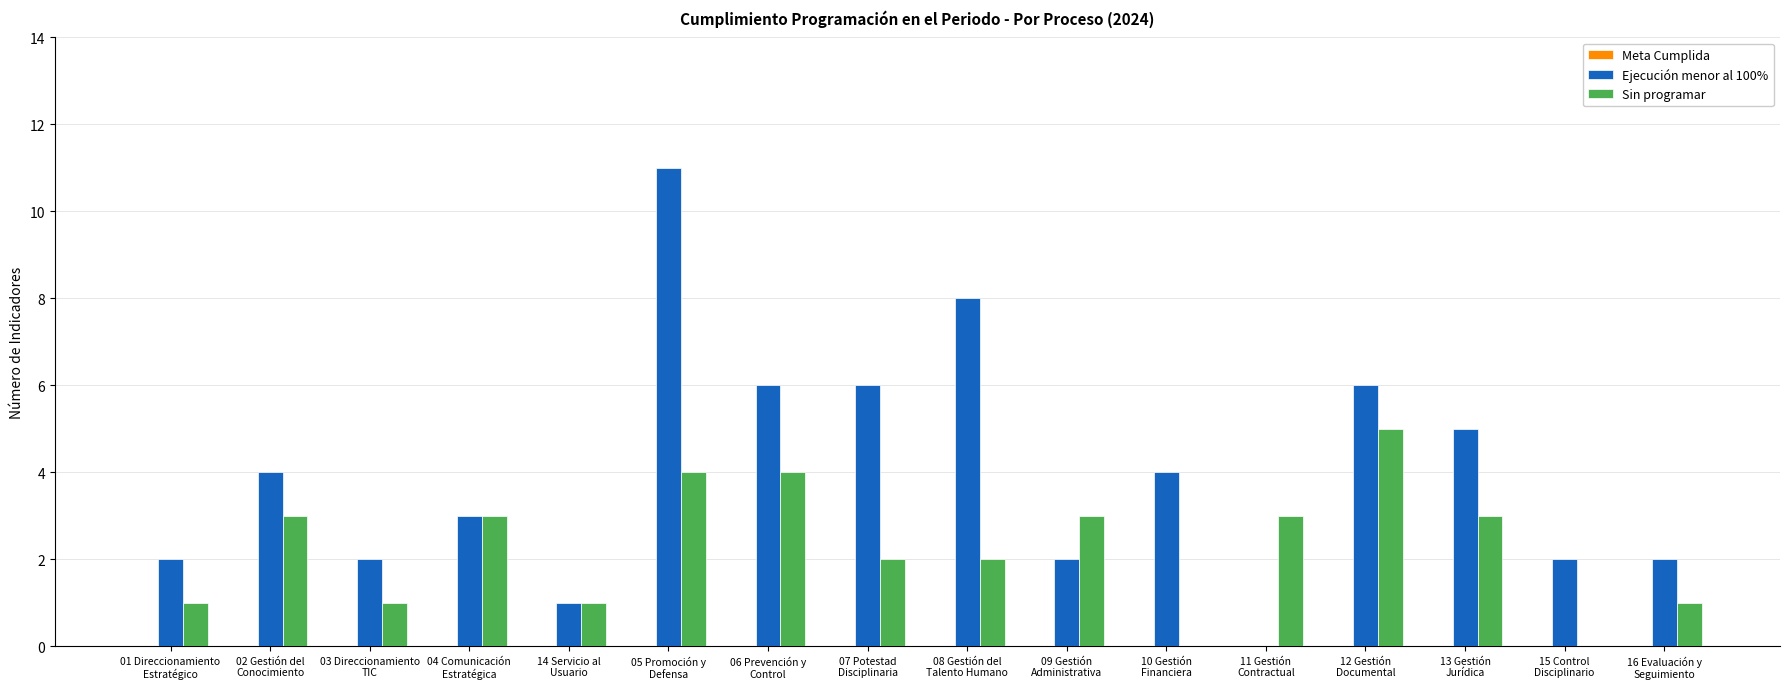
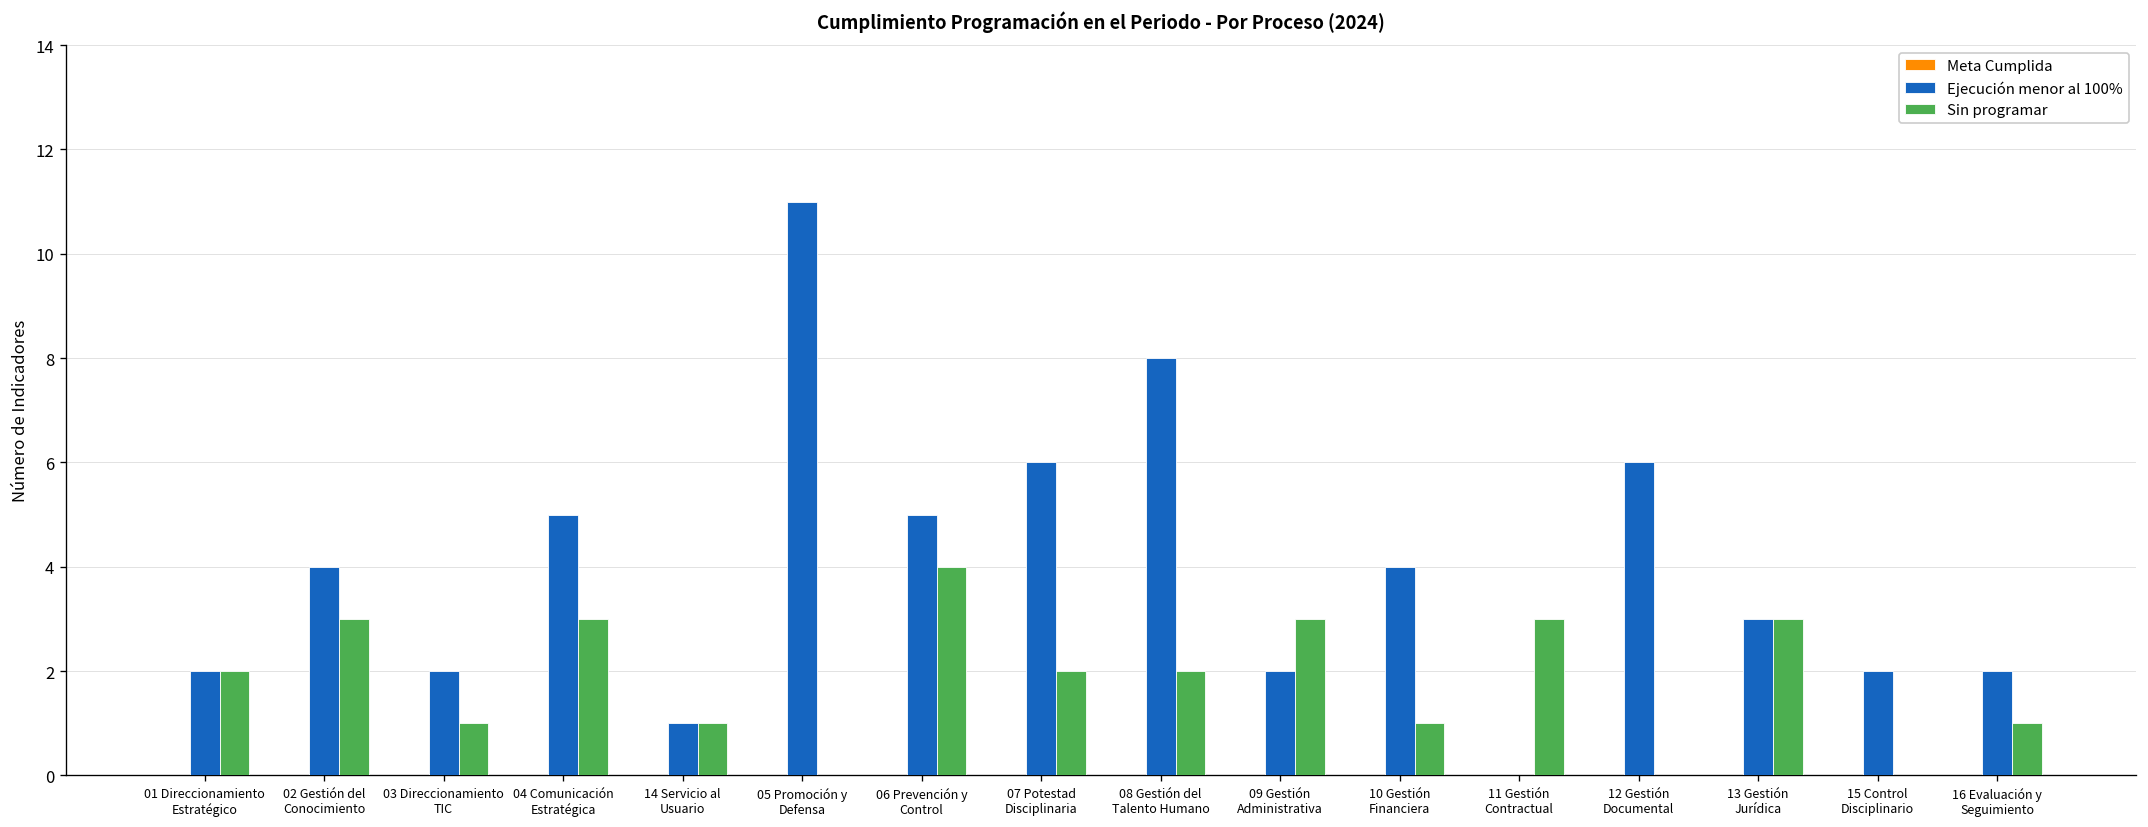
  {
    "Meta Cumplida": {
      "01 Direccionamiento Estratégico": 0,
      "02 Gestión del Conocimiento": 0,
      "03 Direccionamiento TIC": 0,
      "04 Comunicación Estratégica": 0,
      "14 Servicio al Usuario": 0,
      "05 Promoción y Defensa": 0,
      "06 Prevención y Control": 0,
      "07 Potestad Disciplinaria": 0,
      "08 Gestión del Talento Humano": 0,
      "09 Gestión Administrativa": 0,
      "10 Gestión Financiera": 0,
      "11 Gestión Contractual": 0,
      "12 Gestión Documental": 0,
      "13 Gestión Jurídica": 0,
      "15 Control Disciplinario": 0,
      "16 Evaluación y Seguimiento": 0
    },
    "Ejecución menor al 100%": {
      "01 Direccionamiento Estratégico": 2,
      "02 Gestión del Conocimiento": 4,
      "03 Direccionamiento TIC": 2,
-     "04 Comunicación Estratégica": 3,
+     "04 Comunicación Estratégica": 5,
      "14 Servicio al Usuario": 1,
      "05 Promoción y Defensa": 11,
-     "06 Prevención y Control": 6,
+     "06 Prevención y Control": 5,
      "07 Potestad Disciplinaria": 6,
      "08 Gestión del Talento Humano": 8,
      "09 Gestión Administrativa": 2,
      "10 Gestión Financiera": 4,
      "11 Gestión Contractual": 0,
      "12 Gestión Documental": 6,
-     "13 Gestión Jurídica": 5,
+     "13 Gestión Jurídica": 3,
      "15 Control Disciplinario": 2,
      "16 Evaluación y Seguimiento": 2
    },
    "Sin programar": {
-     "01 Direccionamiento Estratégico": 1,
+     "01 Direccionamiento Estratégico": 2,
      "02 Gestión del Conocimiento": 3,
      "03 Direccionamiento TIC": 1,
      "04 Comunicación Estratégica": 3,
      "14 Servicio al Usuario": 1,
-     "05 Promoción y Defensa": 4,
+     "05 Promoción y Defensa": 0,
      "06 Prevención y Control": 4,
      "07 Potestad Disciplinaria": 2,
      "08 Gestión del Talento Humano": 2,
      "09 Gestión Administrativa": 3,
-     "10 Gestión Financiera": 0,
+     "10 Gestión Financiera": 1,
      "11 Gestión Contractual": 3,
-     "12 Gestión Documental": 5,
+     "12 Gestión Documental": 0,
      "13 Gestión Jurídica": 3,
      "15 Control Disciplinario": 0,
      "16 Evaluación y Seguimiento": 1
    }
  }
